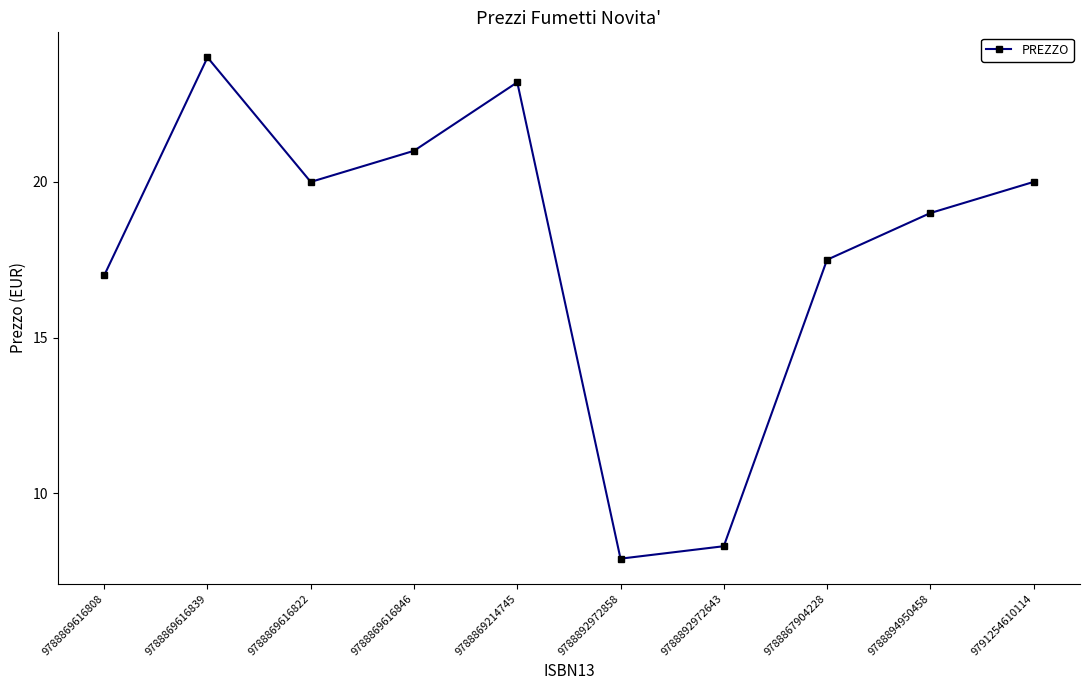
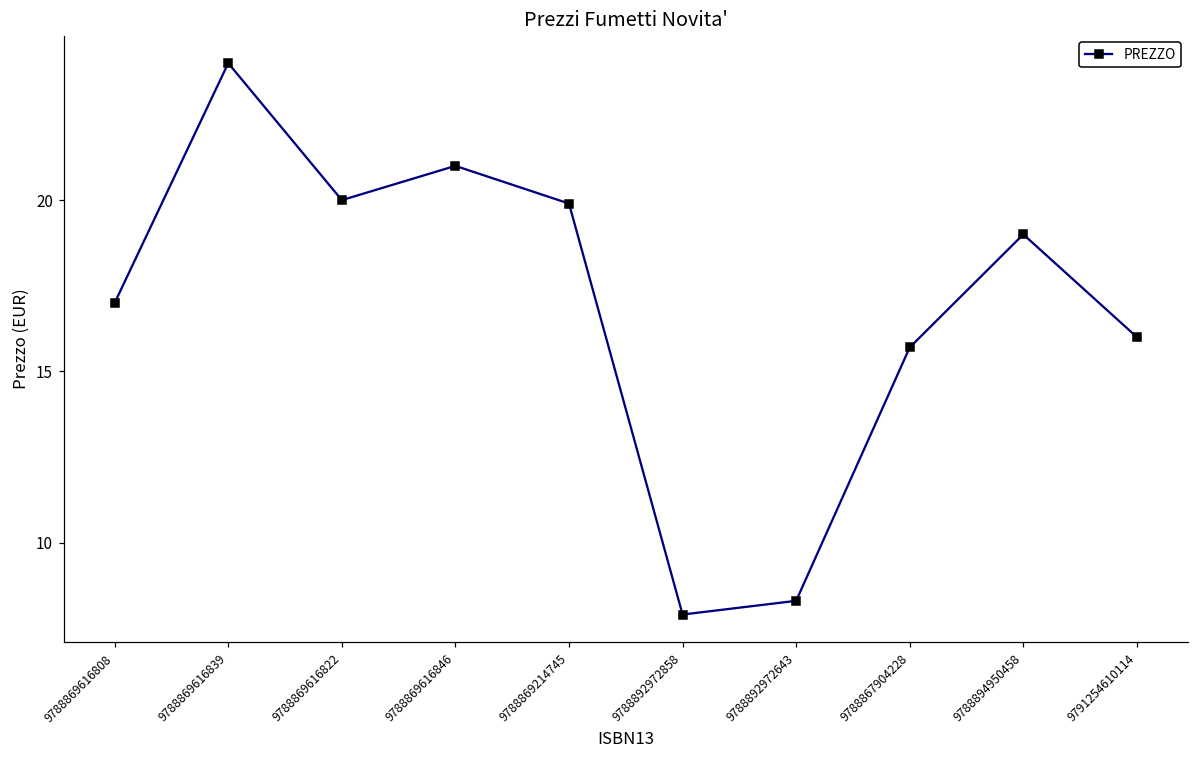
  {
    "9788869616808": 17.0,
    "9788869616839": 24.0,
    "9788869616822": 20.0,
    "9788869616846": 21.0,
-   "9788869214745": 23.2,
+   "9788869214745": 19.9,
    "9788892972858": 7.9,
    "9788892972643": 8.3,
-   "9788867904228": 17.5,
+   "9788867904228": 15.7,
    "9788894950458": 19.0,
-   "9791254610114": 20
+   "9791254610114": 16
  }
